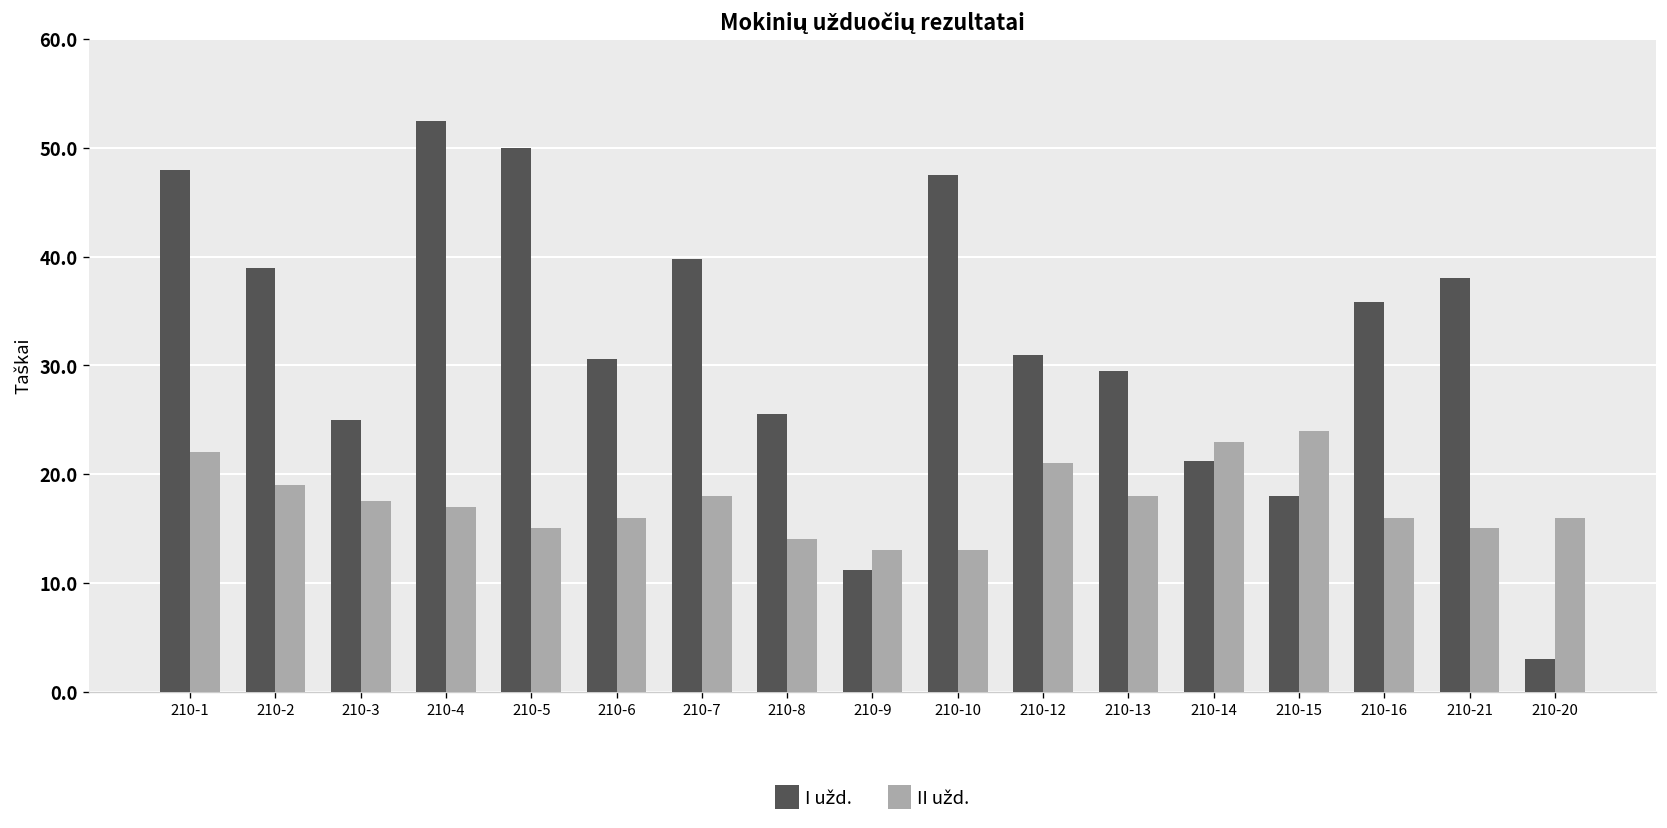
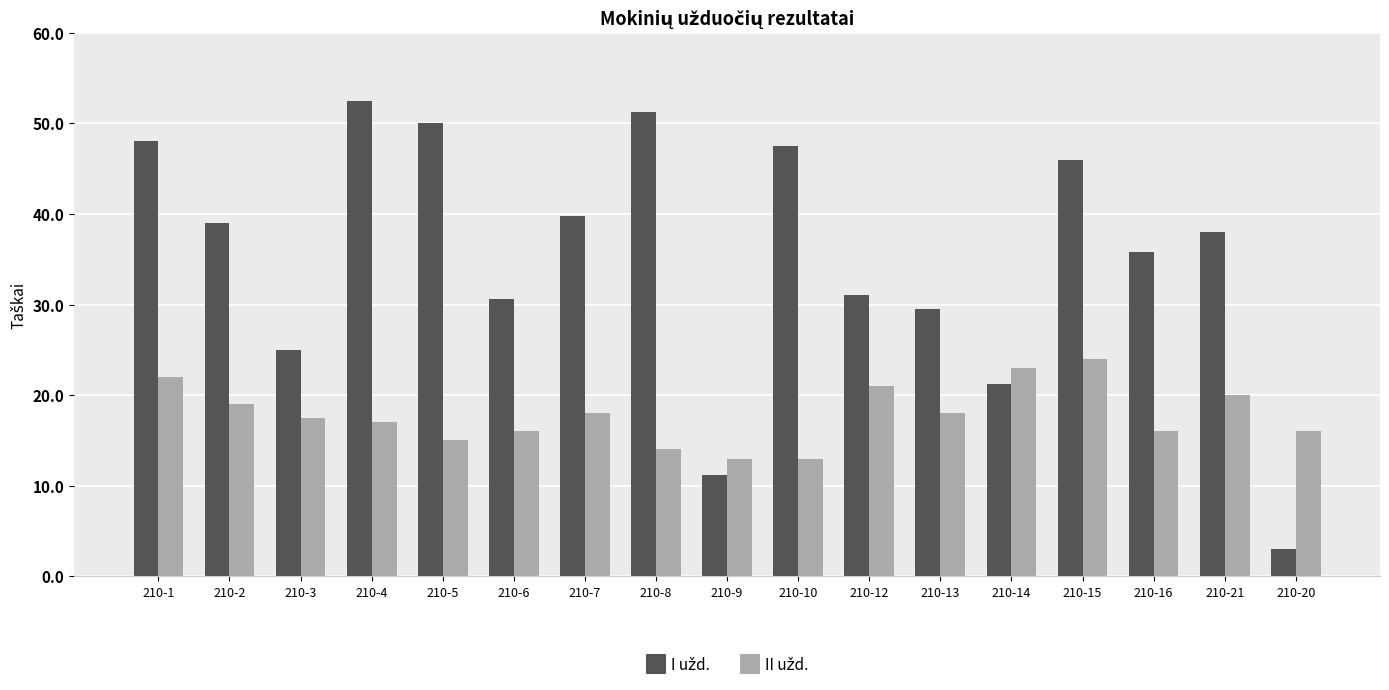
  {
    "I užd.": {
      "210-1": 48,
      "210-2": 39,
      "210-3": 25,
      "210-4": 53,
      "210-5": 50,
      "210-6": 31,
      "210-7": 40,
-     "210-8": 26,
+     "210-8": 51,
      "210-9": 11,
      "210-10": 48,
      "210-12": 31,
      "210-13": 30,
      "210-14": 21,
-     "210-15": 18,
+     "210-15": 46,
      "210-16": 36,
      "210-21": 38,
      "210-20": 3
    },
    "II užd.": {
      "210-1": 22,
      "210-2": 19,
      "210-3": 18,
      "210-4": 17,
      "210-5": 15,
      "210-6": 16,
      "210-7": 18,
      "210-8": 14,
      "210-9": 13,
      "210-10": 13,
      "210-12": 21,
      "210-13": 18,
      "210-14": 23,
      "210-15": 24,
      "210-16": 16,
-     "210-21": 15,
+     "210-21": 20,
      "210-20": 16
    }
  }
